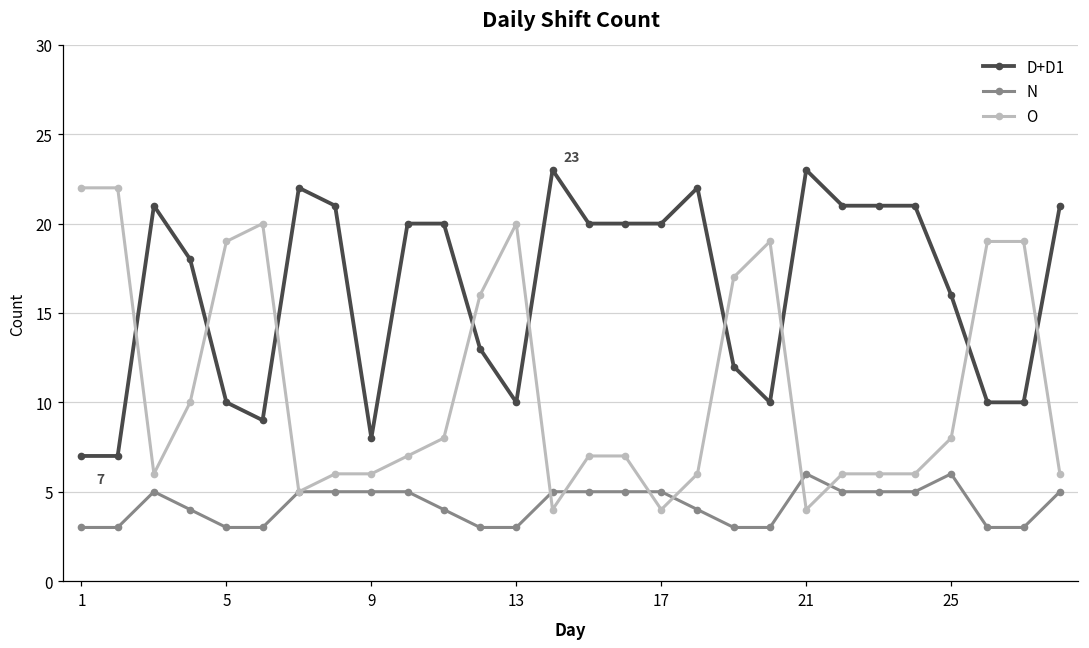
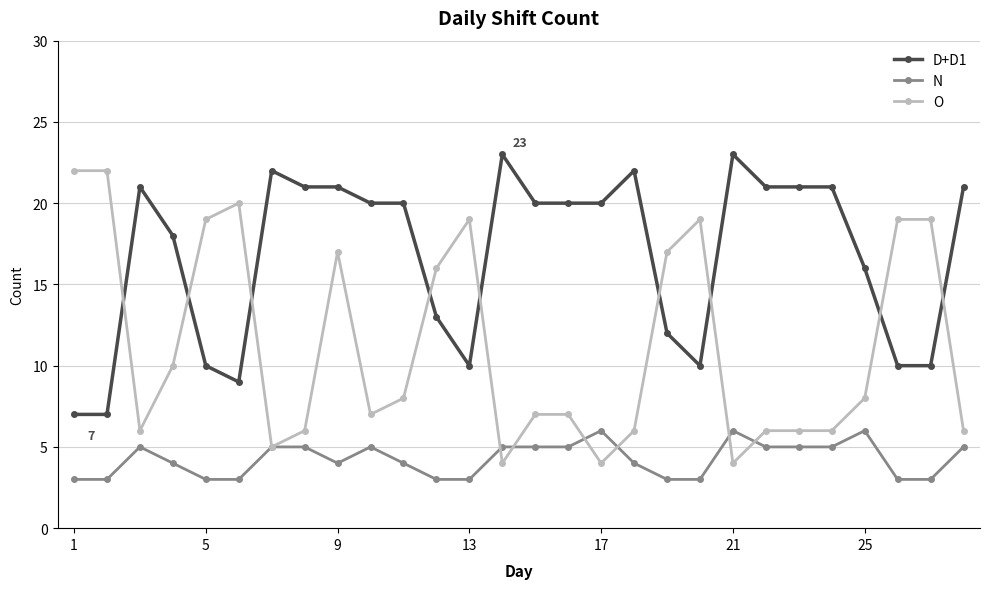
  {
    "D+D1": {
      "5": 10,
-     "9": 8,
+     "9": 21,
      "13": 10,
      "17": 20,
      "21": 23,
      "25": 16
    },
    "N": {
      "1": 3,
      "5": 3,
-     "9": 5,
+     "9": 4,
      "13": 3,
-     "17": 5,
+     "17": 6,
      "21": 6,
      "25": 6
    },
    "O": {
      "1": 22,
      "5": 19,
-     "9": 6,
-     "13": 20,
+     "9": 17,
+     "13": 19,
      "17": 4,
      "21": 4,
      "25": 8
    }
  }
